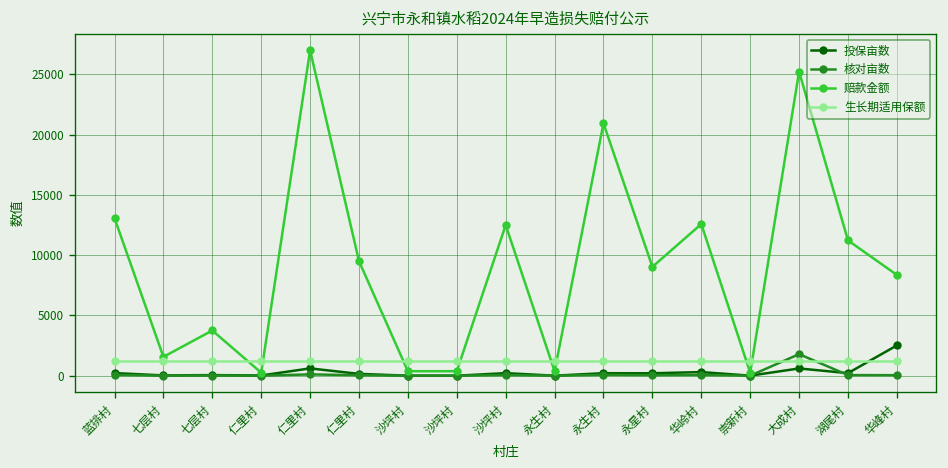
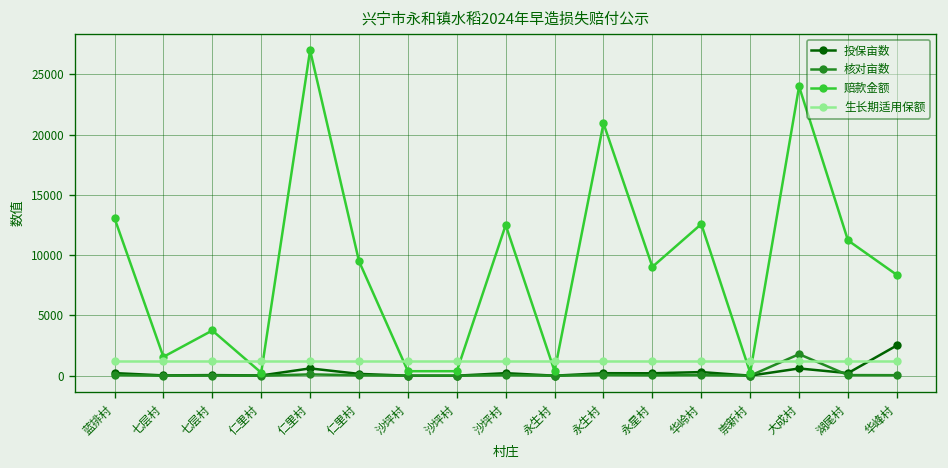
  {
    "投保亩数": {
      "大成村": 600,
      "华峰村": 2500
    },
    "核对亩数": {
      "大成村": 1800,
      "华峰村": 0
    },
    "赔款金额": {
      "蓝排村": 13100,
      "永星村": 9000,
      "华岭村": 12600,
-     "大成村": 25200,
+     "大成村": 24000,
      "湖尾村": 11200,
      "华峰村": 8400
    },
    "生长期适用保额": {
      "蓝排村": 1300,
      "永星村": 1300,
      "华岭村": 1300,
      "崇新村": 1300,
      "大成村": 1300,
      "湖尾村": 1300,
      "华峰村": 1300
    }
  }
